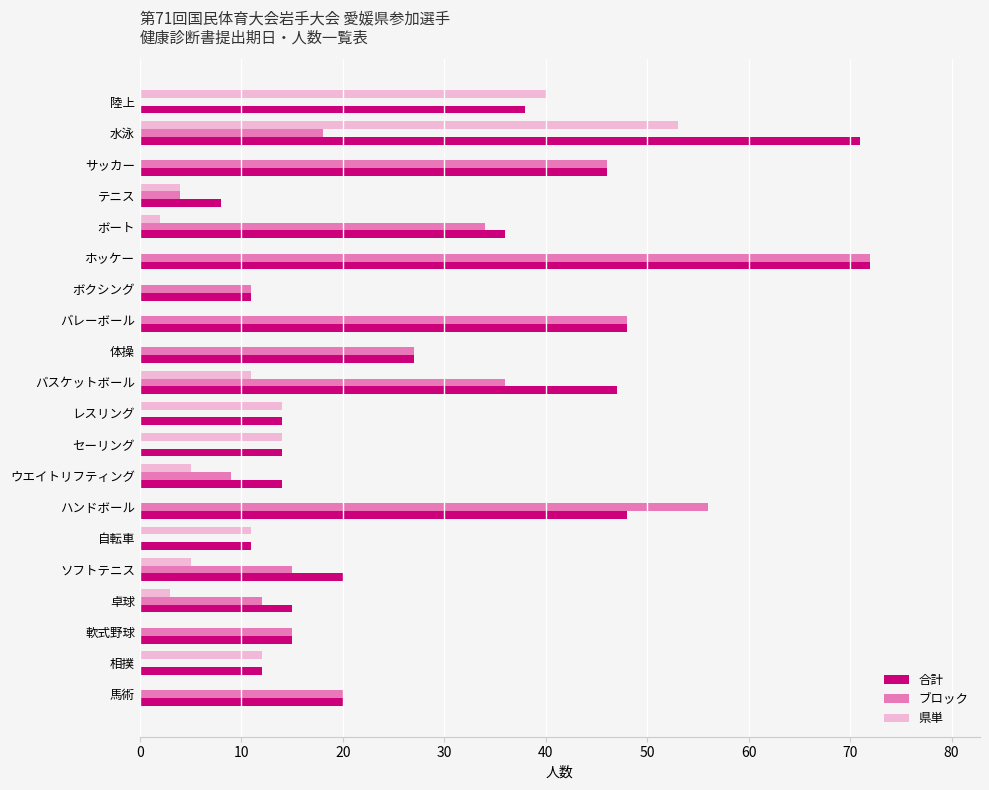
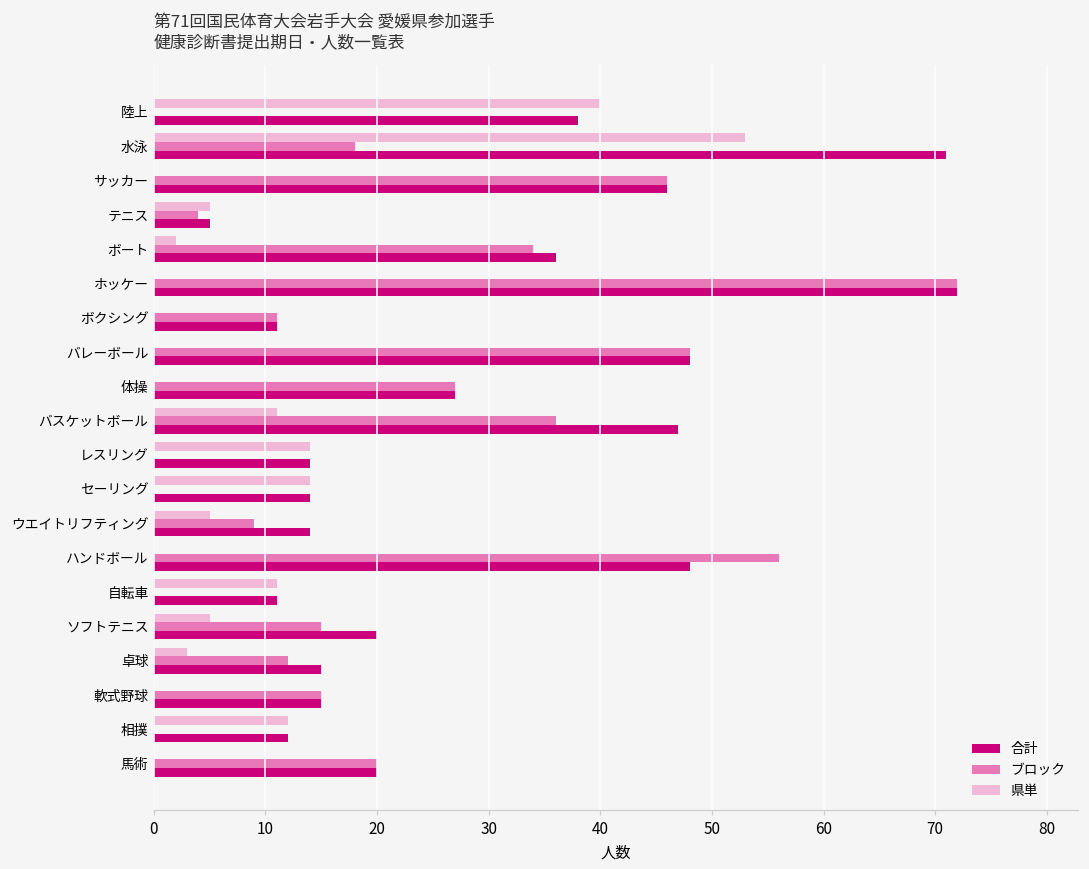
  {
    "合計": {
      "陸上": 38,
      "水泳": 71,
      "サッカー": 46,
-     "テニス": 8,
+     "テニス": 5,
      "ボート": 36,
      "ホッケー": 72,
      "ボクシング": 11,
      "バレーボール": 48,
      "体操": 27,
      "バスケットボール": 47,
      "レスリング": 14,
      "セーリング": 14,
      "ウエイトリフティング": 14,
      "ハンドボール": 48,
      "自転車": 11,
      "ソフトテニス": 20,
      "卓球": 15,
      "軟式野球": 15,
      "相撲": 12,
      "馬術": 20
    },
    "ブロック": {
      "陸上": 0,
      "水泳": 18,
      "サッカー": 46,
      "テニス": 4,
      "ボート": 34,
      "ホッケー": 72,
      "ボクシング": 11,
      "バレーボール": 48,
      "体操": 27,
      "バスケットボール": 36,
      "レスリング": 0,
      "セーリング": 0,
      "ウエイトリフティング": 9,
      "ハンドボール": 56,
      "自転車": 0,
      "ソフトテニス": 15,
      "卓球": 12,
      "軟式野球": 15,
      "相撲": 0,
      "馬術": 20
    },
    "県単": {
      "陸上": 40,
      "水泳": 53,
      "サッカー": 0,
-     "テニス": 4,
+     "テニス": 5,
      "ボート": 2,
      "ホッケー": 0,
      "ボクシング": 0,
      "バレーボール": 0,
      "体操": 0,
      "バスケットボール": 11,
      "レスリング": 14,
      "セーリング": 14,
      "ウエイトリフティング": 5,
      "ハンドボール": 0,
      "自転車": 11,
      "ソフトテニス": 5,
      "卓球": 3,
      "軟式野球": 0,
      "相撲": 12,
      "馬術": 0
    }
  }
